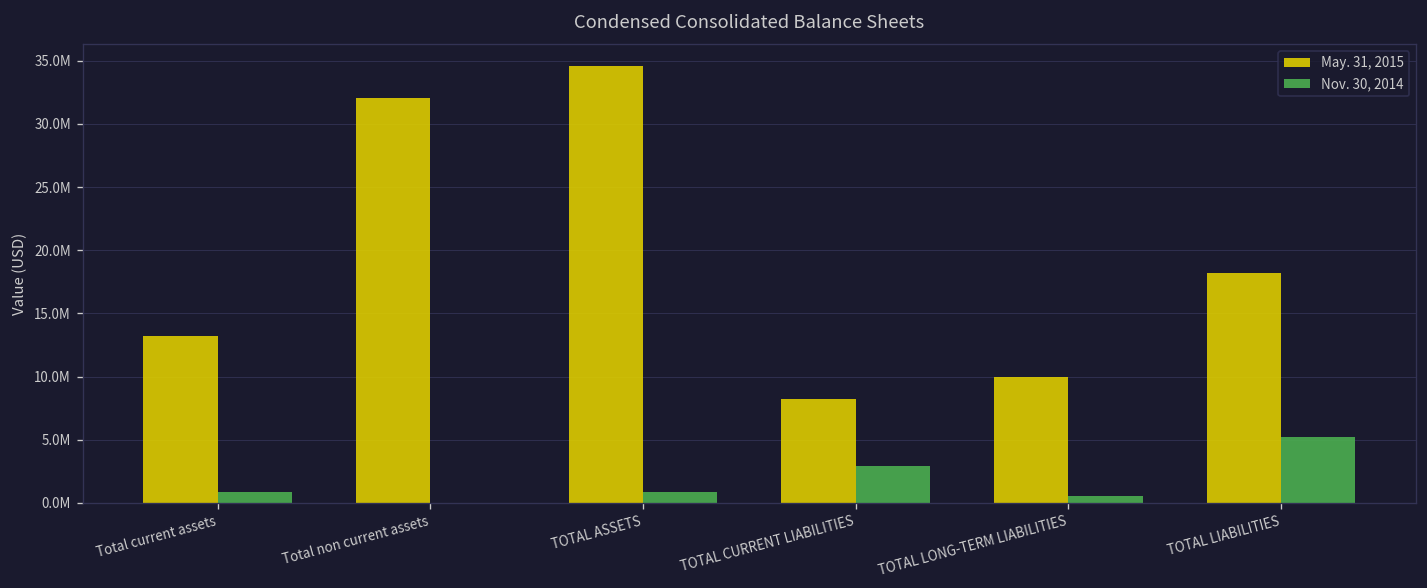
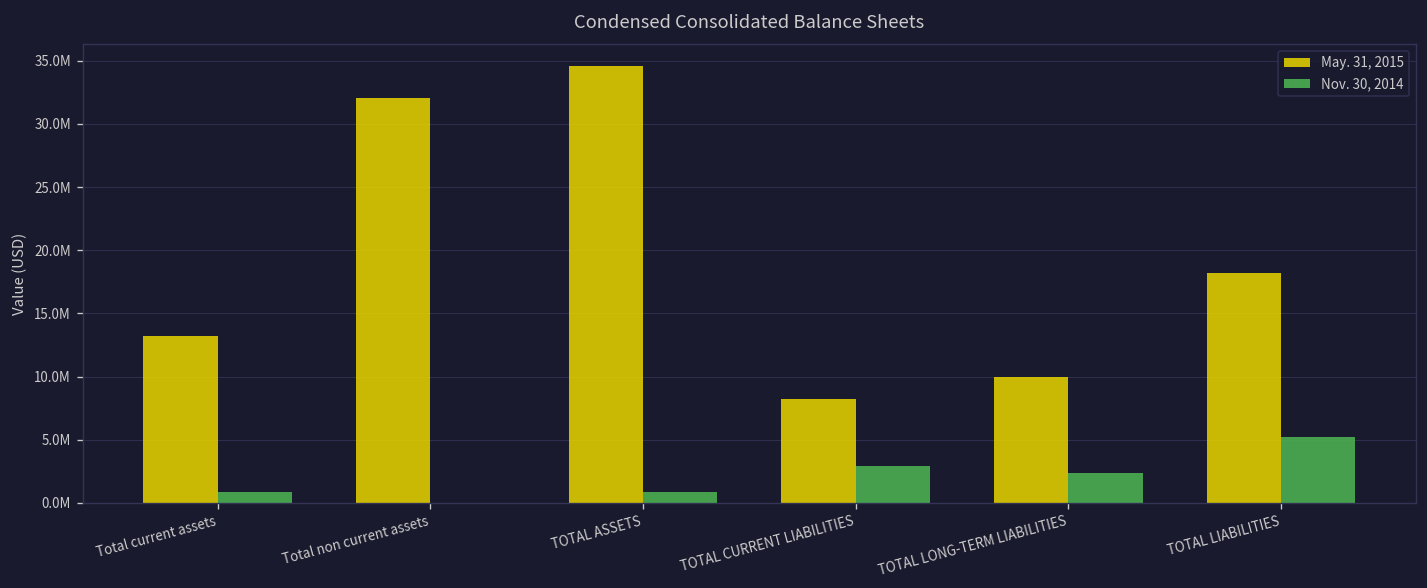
  {
    "May. 31, 2015": {
      "Total current assets": 13200000,
      "Total non current assets": 32100000,
      "TOTAL ASSETS": 34600000,
      "TOTAL CURRENT LIABILITIES": 8200000,
      "TOTAL LONG-TERM LIABILITIES": 10000000,
      "TOTAL LIABILITIES": 18200000
    },
    "Nov. 30, 2014": {
      "Total current assets": 900000,
      "TOTAL ASSETS": 900000,
      "TOTAL CURRENT LIABILITIES": 2900000,
-     "TOTAL LONG-TERM LIABILITIES": 600000,
+     "TOTAL LONG-TERM LIABILITIES": 2300000,
      "TOTAL LIABILITIES": 5200000
    }
  }
